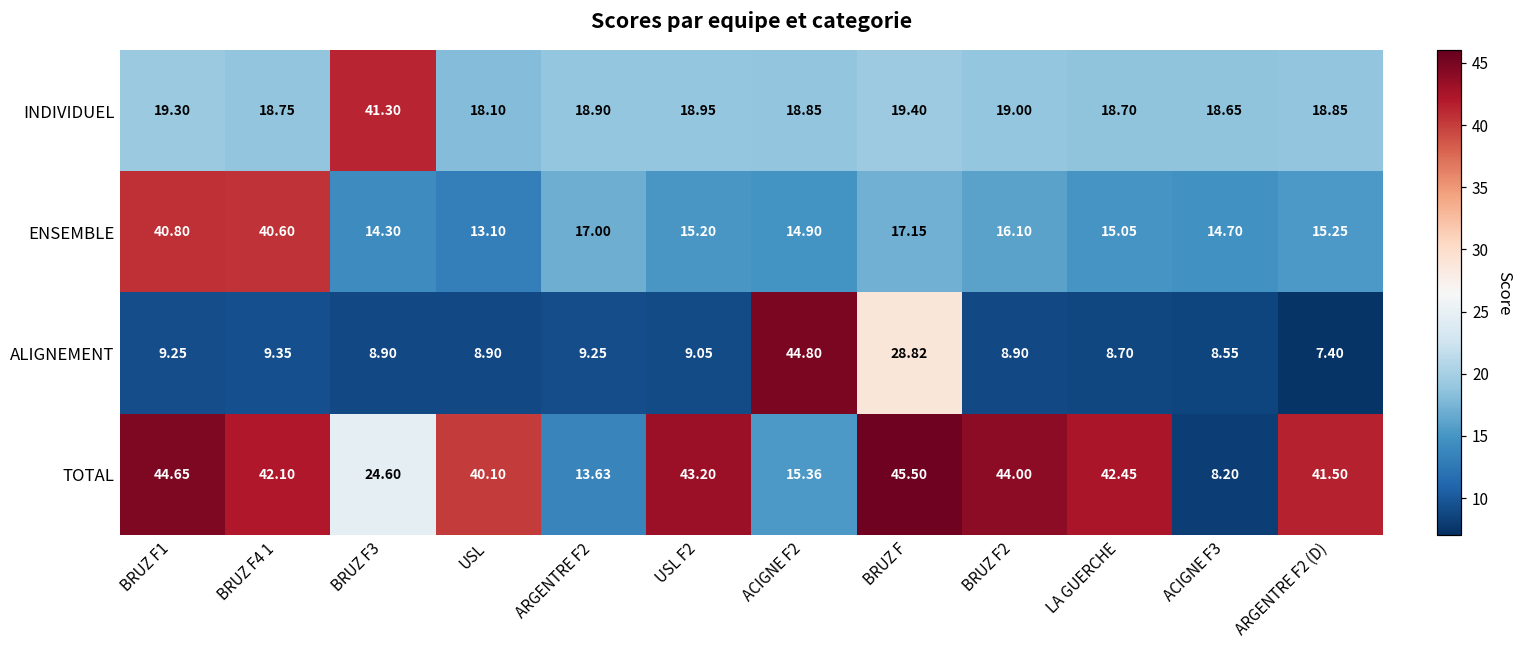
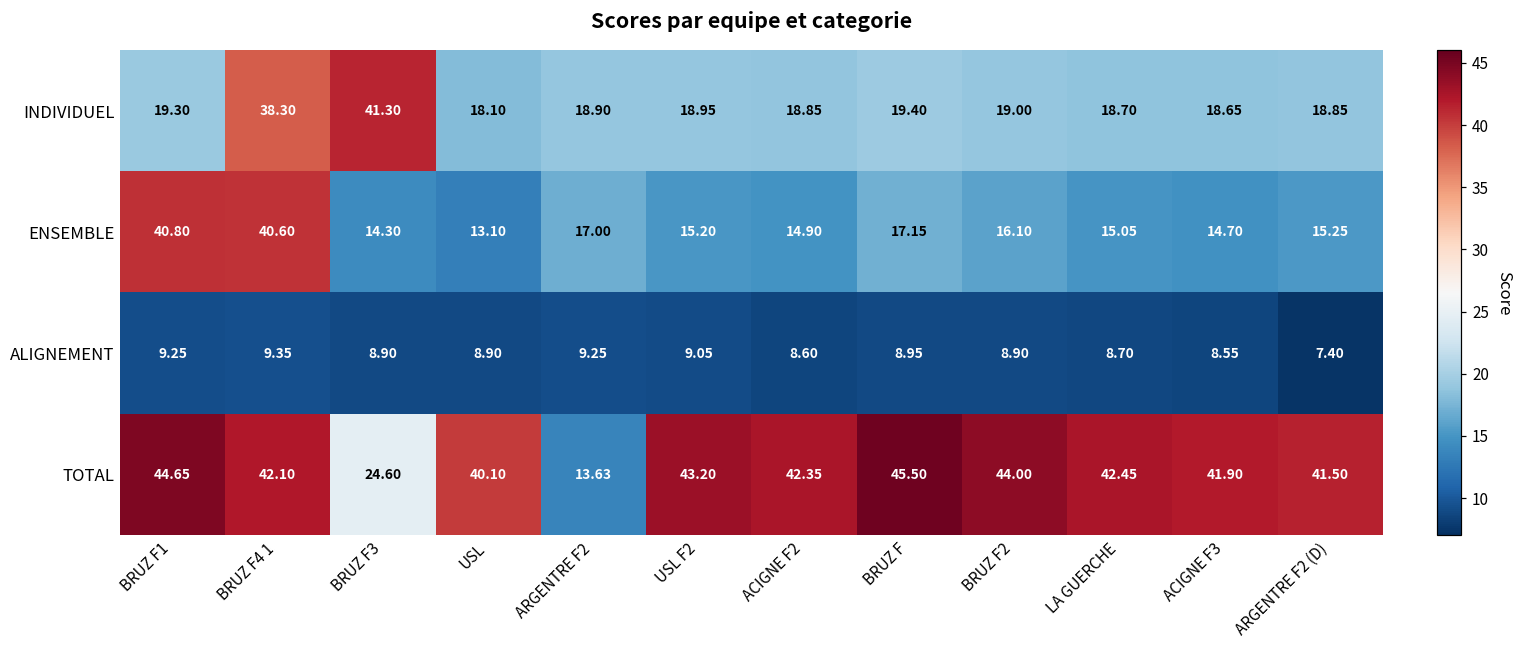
  {
    "INDIVIDUEL": {
      "BRUZ F1": 19.30,
-     "BRUZ F4 1": 18.75,
+     "BRUZ F4 1": 38.30,
      "BRUZ F3": 41.30,
      "USL": 18.10,
      "ARGENTRE F2": 18.90,
      "USL F2": 18.95,
      "ACIGNE F2": 18.85,
      "BRUZ F": 19.40,
      "BRUZ F2": 19.00,
      "LA GUERCHE": 18.70,
      "ACIGNE F3": 18.65,
      "ARGENTRE F2 (D)": 18.85
    },
    "ENSEMBLE": {
      "BRUZ F1": 40.80,
      "BRUZ F4 1": 40.60,
      "BRUZ F3": 14.30,
      "USL": 13.10,
      "ARGENTRE F2": 17.00,
      "USL F2": 15.20,
      "ACIGNE F2": 14.90,
      "BRUZ F": 17.15,
      "BRUZ F2": 16.10,
      "LA GUERCHE": 15.05,
      "ACIGNE F3": 14.70,
      "ARGENTRE F2 (D)": 15.25
    },
    "ALIGNEMENT": {
      "BRUZ F1": 9.25,
      "BRUZ F4 1": 9.35,
      "BRUZ F3": 8.90,
      "USL": 8.90,
      "ARGENTRE F2": 9.25,
      "USL F2": 9.05,
-     "ACIGNE F2": 44.80,
-     "BRUZ F": 28.82,
+     "ACIGNE F2": 8.60,
+     "BRUZ F": 8.95,
      "BRUZ F2": 8.90,
      "LA GUERCHE": 8.70,
      "ACIGNE F3": 8.55,
      "ARGENTRE F2 (D)": 7.40
    },
    "TOTAL": {
      "BRUZ F1": 44.65,
      "BRUZ F4 1": 42.10,
      "BRUZ F3": 24.60,
      "USL": 40.10,
      "ARGENTRE F2": 13.63,
      "USL F2": 43.20,
-     "ACIGNE F2": 15.36,
+     "ACIGNE F2": 42.35,
      "BRUZ F": 45.50,
      "BRUZ F2": 44.00,
      "LA GUERCHE": 42.45,
-     "ACIGNE F3": 8.20,
+     "ACIGNE F3": 41.90,
      "ARGENTRE F2 (D)": 41.50
    }
  }
